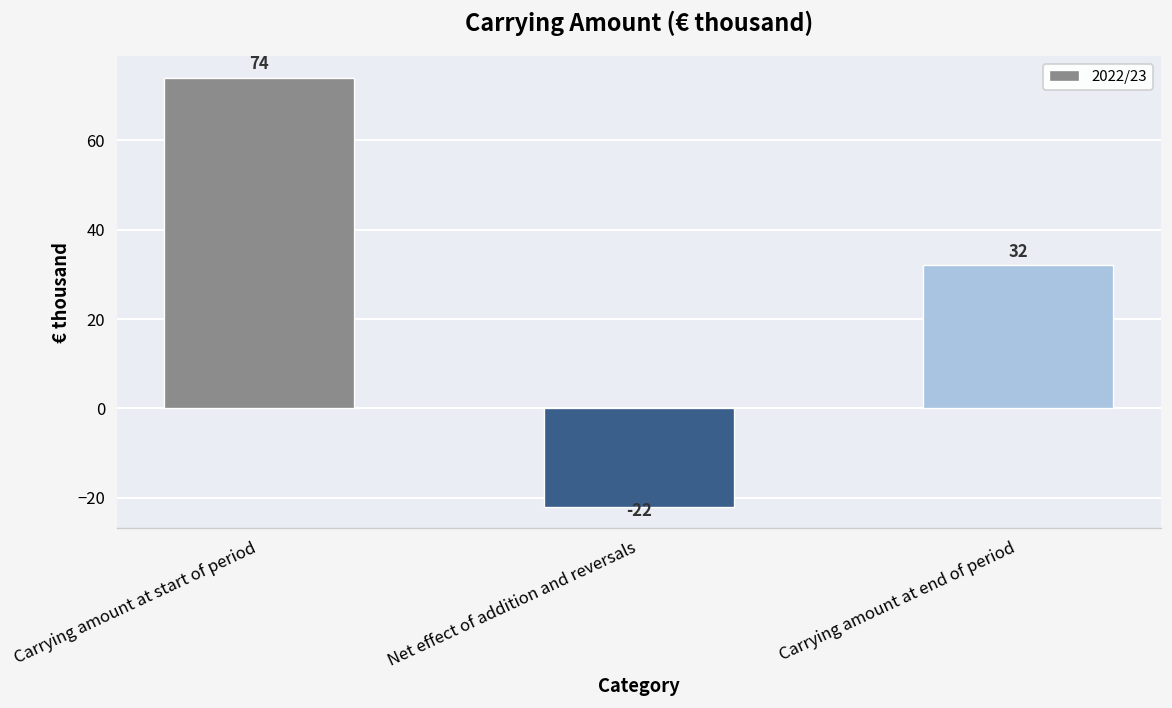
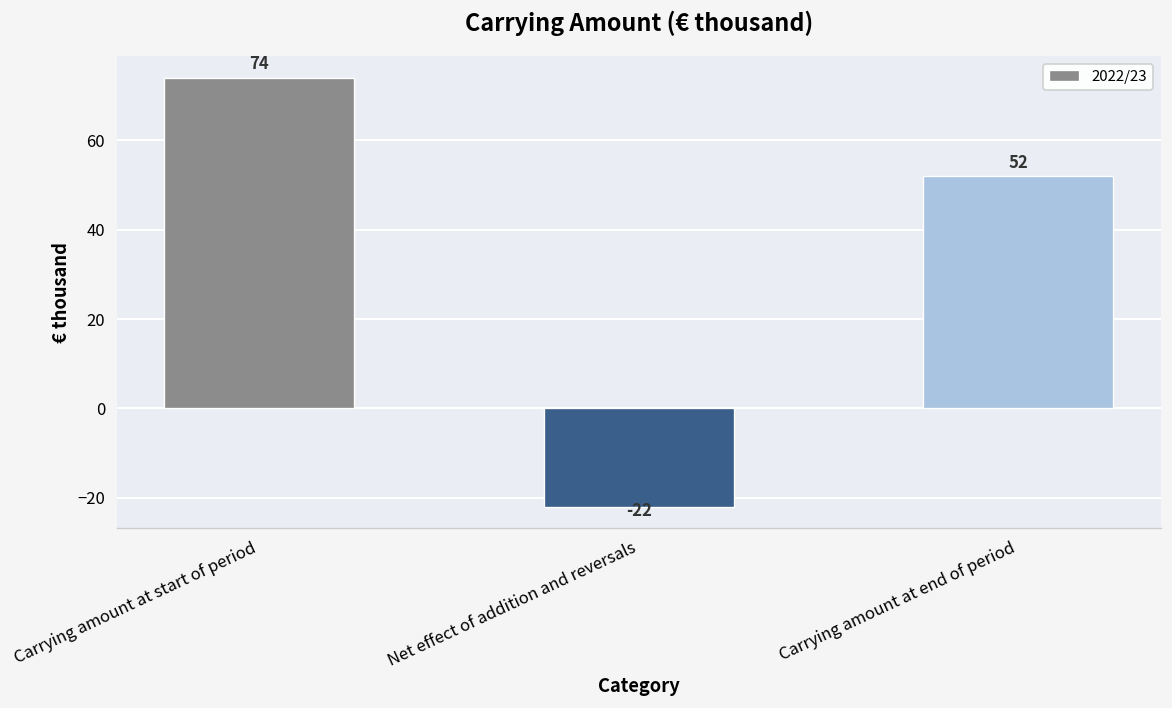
  {
    "Carrying amount at start of period": 74,
    "Net effect of addition and reversals": -22,
-   "Carrying amount at end of period": 32
+   "Carrying amount at end of period": 52
  }
